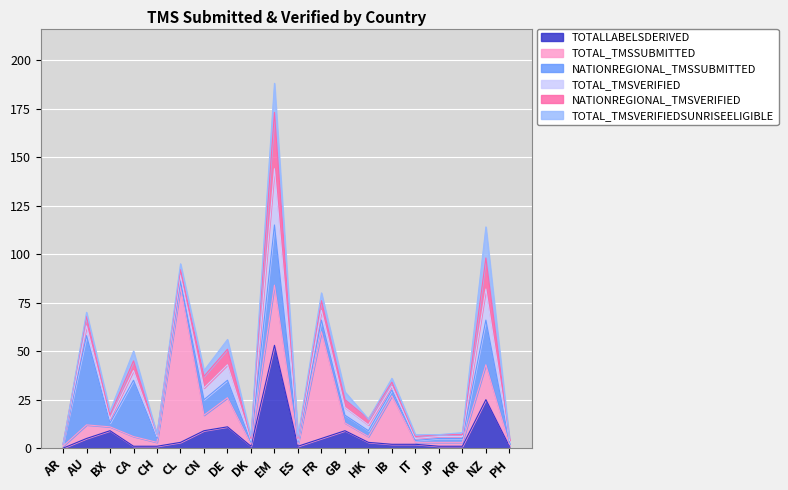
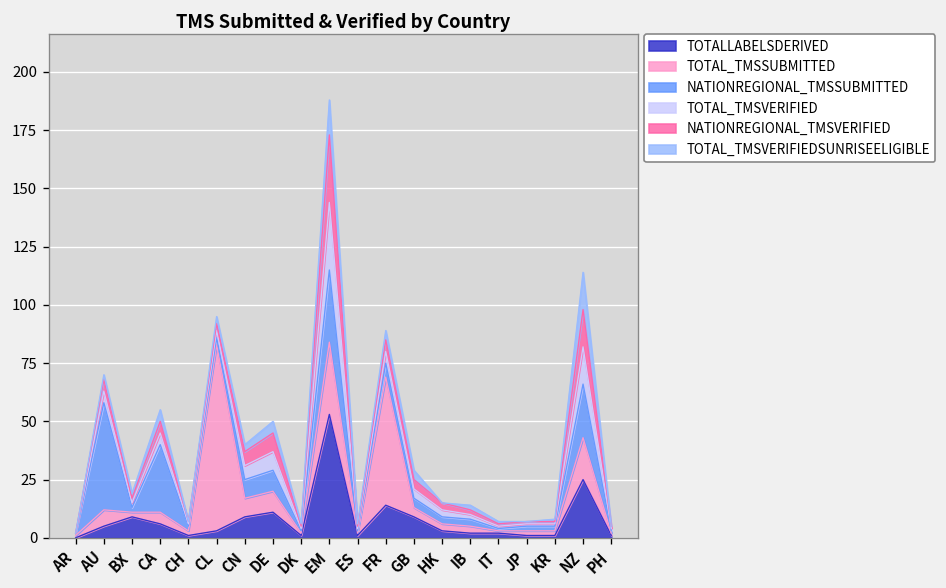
  {
    "TOTALLABELSDERIVED": {
      "AU": 5,
      "BX": 9,
-     "CA": 1,
+     "CA": 6,
      "CH": 1,
      "CL": 3,
      "CN": 9,
      "DE": 11,
      "EM": 53,
-     "FR": 5,
+     "FR": 14,
      "GB": 9,
      "HK": 3,
      "IB": 2,
      "JP": 1,
      "KR": 1,
      "NZ": 25
    },
    "TOTAL_TMSSUBMITTED": {
      "AU": 7,
      "BX": 2,
      "CA": 5,
      "CH": 2,
      "CL": 80,
      "CN": 8,
-     "DE": 15,
+     "DE": 9,
      "EM": 31,
      "FR": 55,
      "GB": 4,
      "HK": 3,
-     "IB": 25,
+     "IB": 3,
      "JP": 2,
      "KR": 2,
      "NZ": 18
    },
    "NATIONREGIONAL_TMSSUBMITTED": {
      "AU": 46,
      "BX": 2,
      "CA": 29,
      "CL": 3,
      "CN": 8,
      "DE": 9,
      "EM": 31,
      "FR": 6,
      "GB": 4,
      "HK": 3,
      "IB": 3,
      "NZ": 23
    },
    "NATIONREGIONAL_TMSVERIFIED": {
      "AU": 5,
      "BX": 2,
      "CA": 5,
      "CL": 3,
      "CN": 6,
      "DE": 8,
      "EM": 29,
      "FR": 5,
      "GB": 4,
      "IB": 2,
      "NZ": 16
    }
  }
